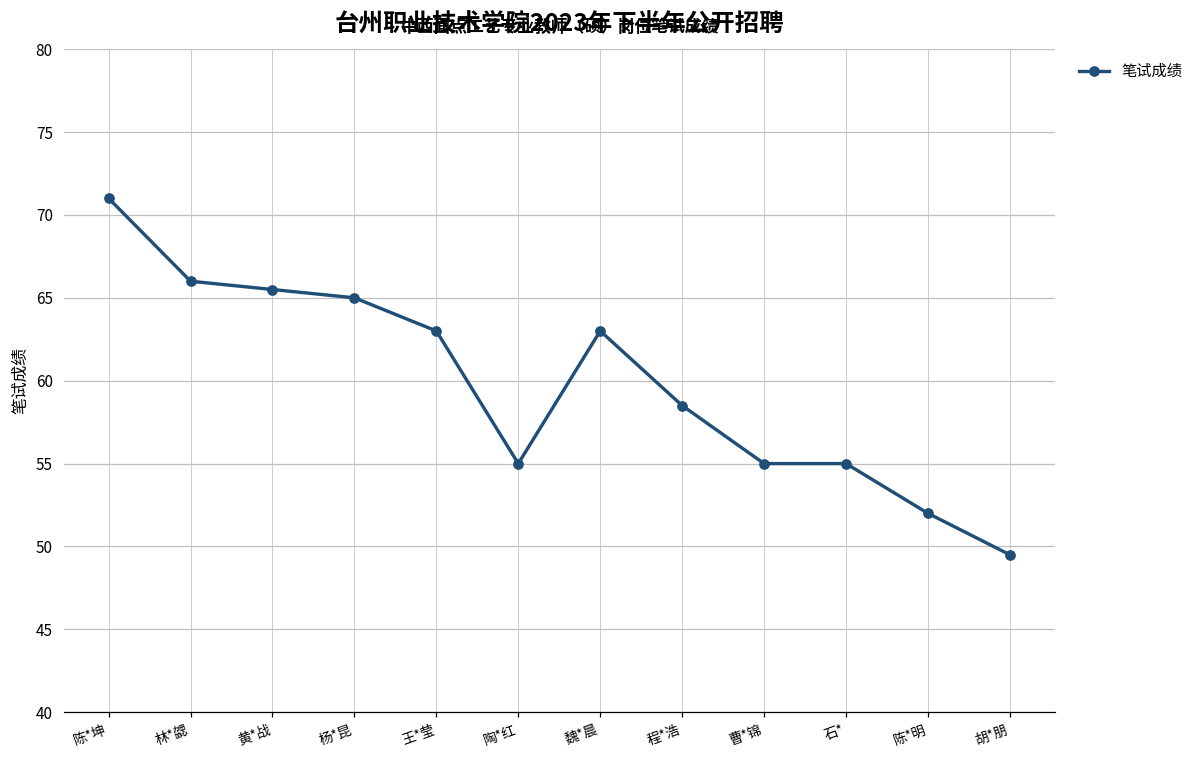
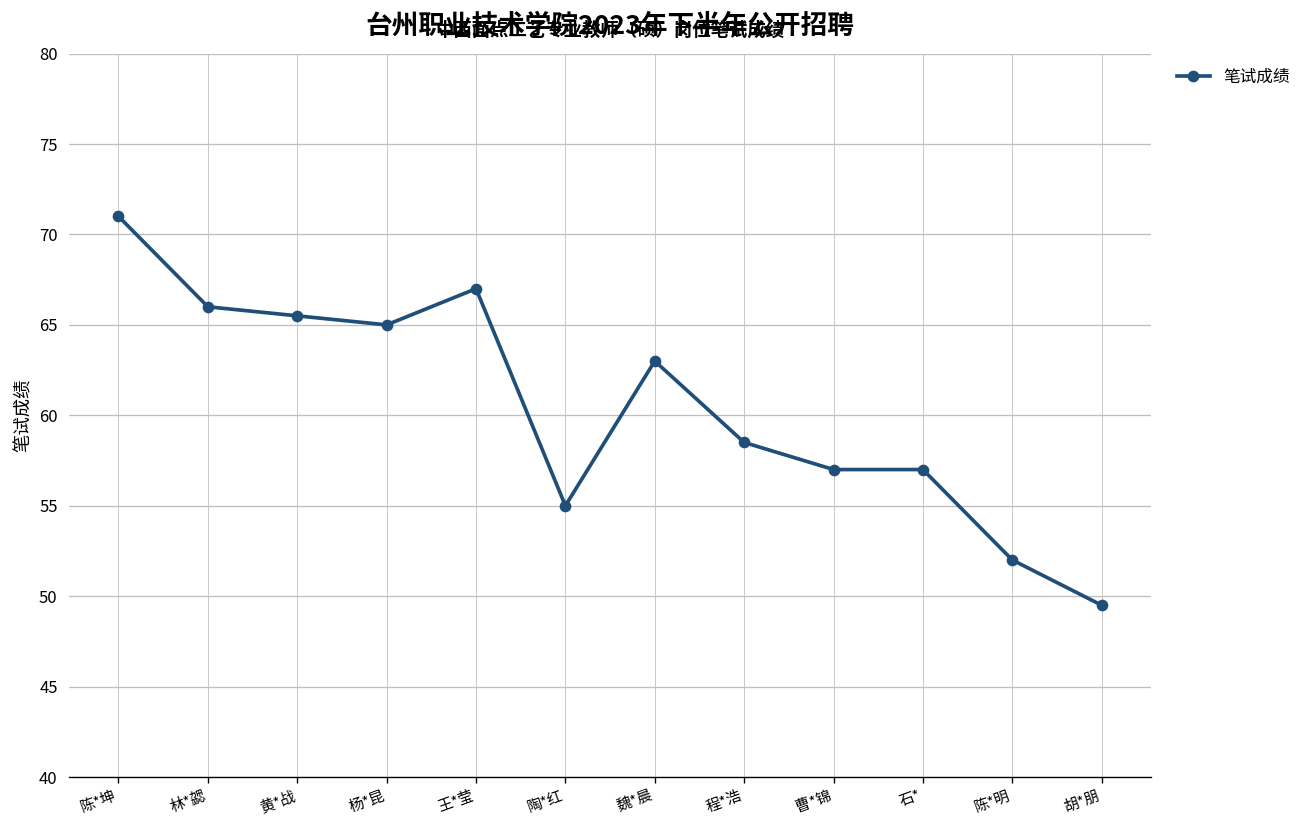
  {
    "陈*坤": 71,
    "林*勰": 66,
    "黄*战": 65.5,
    "杨*昆": 65,
-   "王*莹": 63,
+   "王*莹": 67,
    "陶*红": 55,
    "魏*晨": 63,
    "程*浩": 58.5,
-   "曹*锦": 55,
-   "石*": 55,
+   "曹*锦": 57,
+   "石*": 57,
    "陈*明": 52,
    "胡*朋": 49.5
  }
